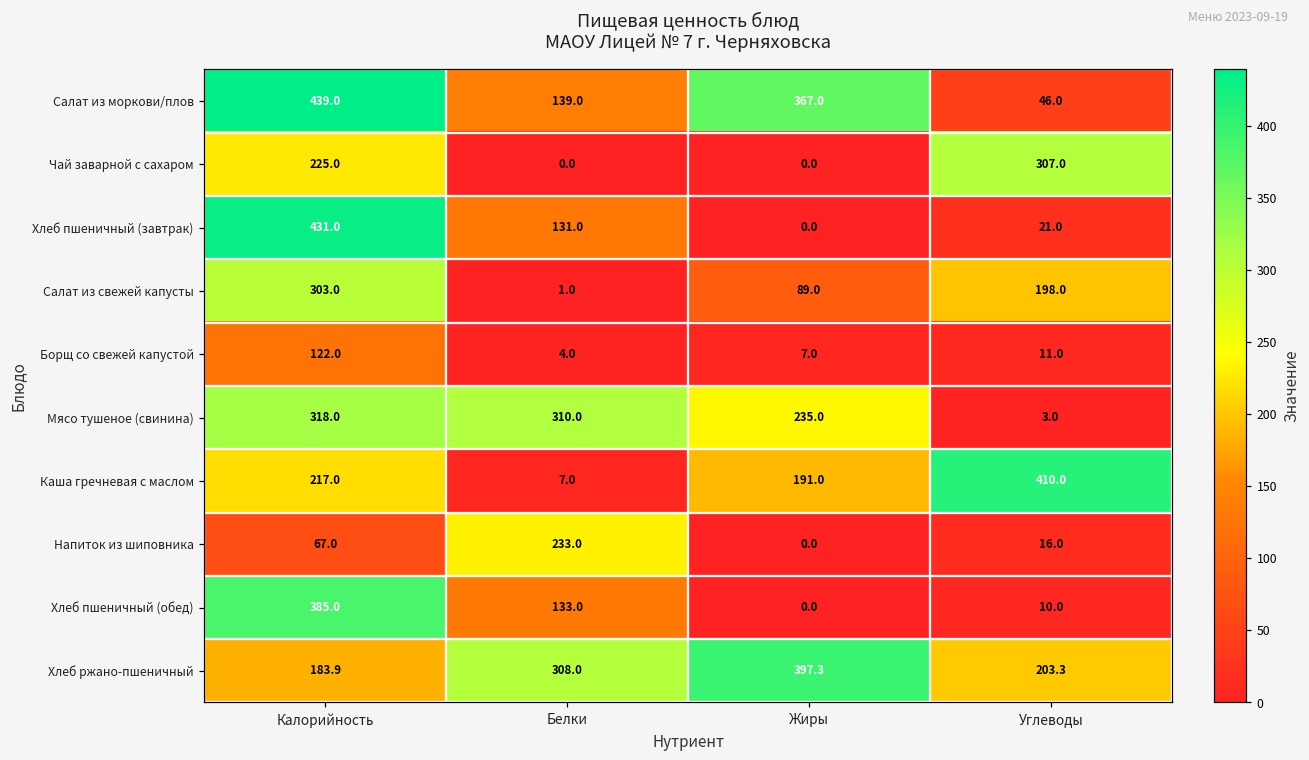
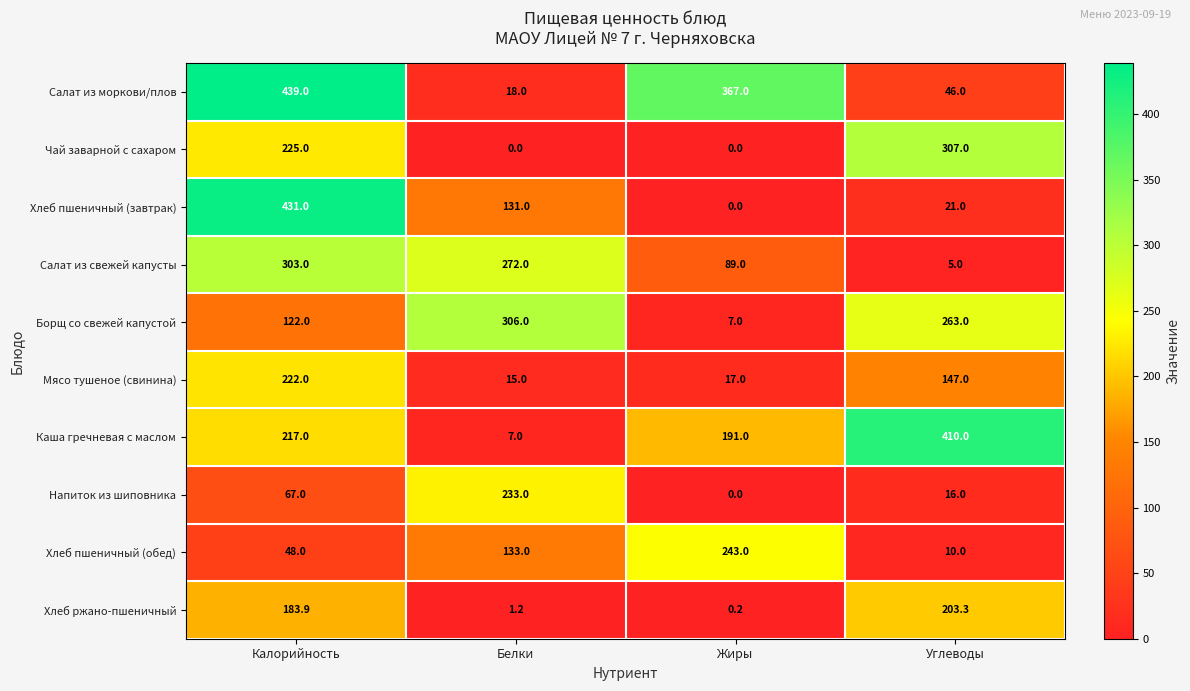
  {
    "Салат из моркови/плов": {
      "Калорийность": 439.0,
-     "Белки": 139.0,
+     "Белки": 18.0,
      "Жиры": 367.0,
      "Углеводы": 46.0
    },
    "Чай заварной с сахаром": {
      "Калорийность": 225.0,
      "Белки": 0.0,
      "Жиры": 0.0,
      "Углеводы": 307.0
    },
    "Хлеб пшеничный (завтрак)": {
      "Калорийность": 431.0,
      "Белки": 131.0,
      "Жиры": 0.0,
      "Углеводы": 21.0
    },
    "Салат из свежей капусты": {
      "Калорийность": 303.0,
-     "Белки": 1.0,
+     "Белки": 272.0,
      "Жиры": 89.0,
-     "Углеводы": 198.0
+     "Углеводы": 5.0
    },
    "Борщ со свежей капустой": {
      "Калорийность": 122.0,
-     "Белки": 4.0,
+     "Белки": 306.0,
      "Жиры": 7.0,
-     "Углеводы": 11.0
+     "Углеводы": 263.0
    },
    "Мясо тушеное (свинина)": {
-     "Калорийность": 318.0,
-     "Белки": 310.0,
-     "Жиры": 235.0,
-     "Углеводы": 3.0
+     "Калорийность": 222.0,
+     "Белки": 15.0,
+     "Жиры": 17.0,
+     "Углеводы": 147.0
    },
    "Каша гречневая с маслом": {
      "Калорийность": 217.0,
      "Белки": 7.0,
      "Жиры": 191.0,
      "Углеводы": 410.0
    },
    "Напиток из шиповника": {
      "Калорийность": 67.0,
      "Белки": 233.0,
      "Жиры": 0.0,
      "Углеводы": 16.0
    },
    "Хлеб пшеничный (обед)": {
-     "Калорийность": 385.0,
+     "Калорийность": 48.0,
      "Белки": 133.0,
-     "Жиры": 0.0,
+     "Жиры": 243.0,
      "Углеводы": 10.0
    },
    "Хлеб ржано-пшеничный": {
      "Калорийность": 183.9,
-     "Белки": 308.0,
-     "Жиры": 397.3,
+     "Белки": 1.2,
+     "Жиры": 0.2,
      "Углеводы": 203.3
    }
  }
